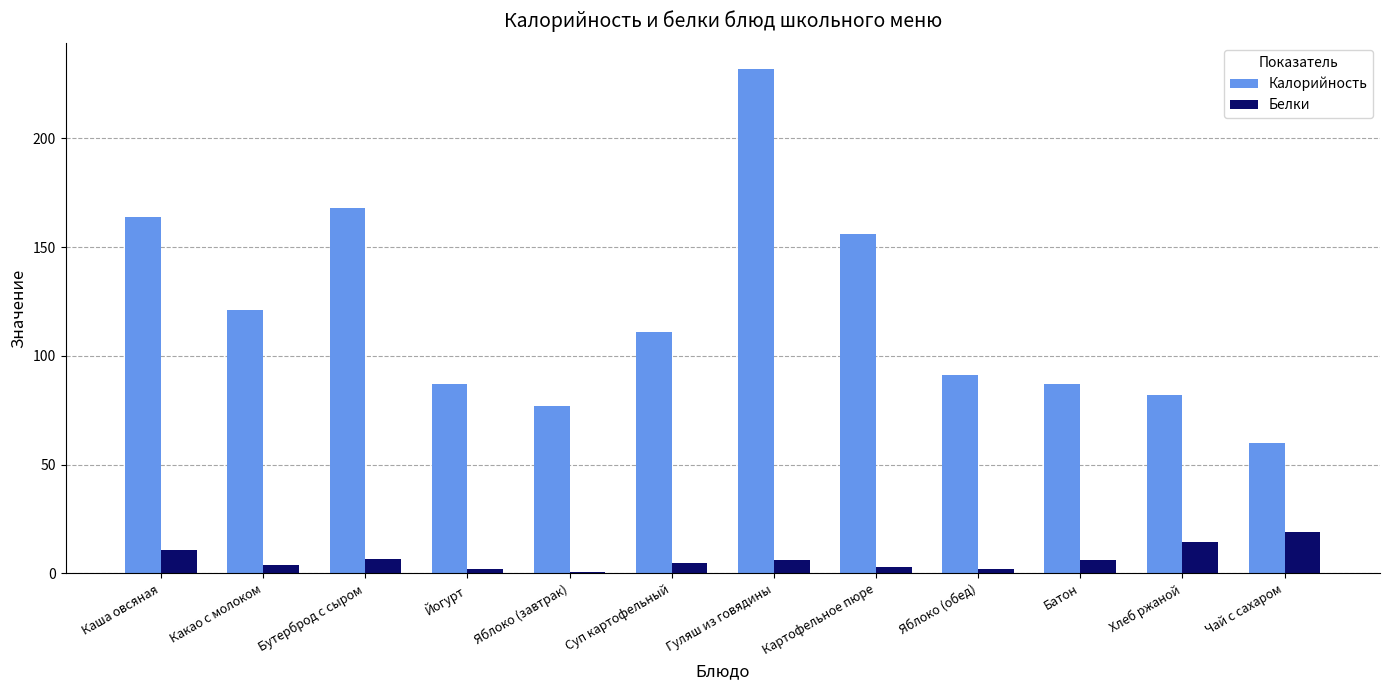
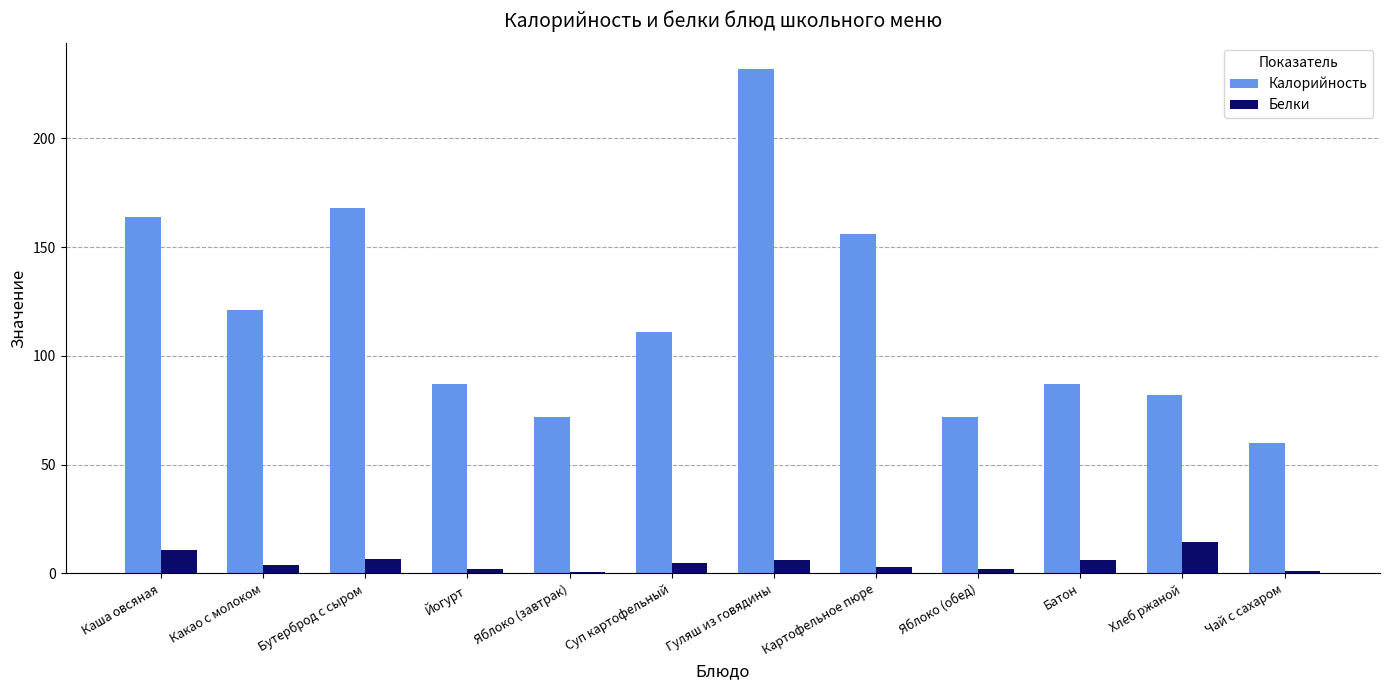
  {
    "Калорийность": {
      "Каша овсяная": 164,
      "Какао с молоком": 121,
      "Бутерброд с сыром": 168,
      "Йогурт": 87,
-     "Яблоко (завтрак)": 77,
+     "Яблоко (завтрак)": 72,
      "Суп картофельный": 111,
      "Гуляш из говядины": 232,
      "Картофельное пюре": 156,
-     "Яблоко (обед)": 91,
+     "Яблоко (обед)": 72,
      "Батон": 87,
      "Хлеб ржаной": 82,
      "Чай с сахаром": 60
    },
    "Белки": {
      "Каша овсяная": 11,
      "Какао с молоком": 4,
      "Бутерброд с сыром": 7,
      "Йогурт": 2,
      "Суп картофельный": 5,
      "Гуляш из говядины": 6,
      "Картофельное пюре": 3,
      "Яблоко (обед)": 2,
      "Батон": 6,
      "Хлеб ржаной": 14,
-     "Чай с сахаром": 19
+     "Чай с сахаром": 1
    }
  }
